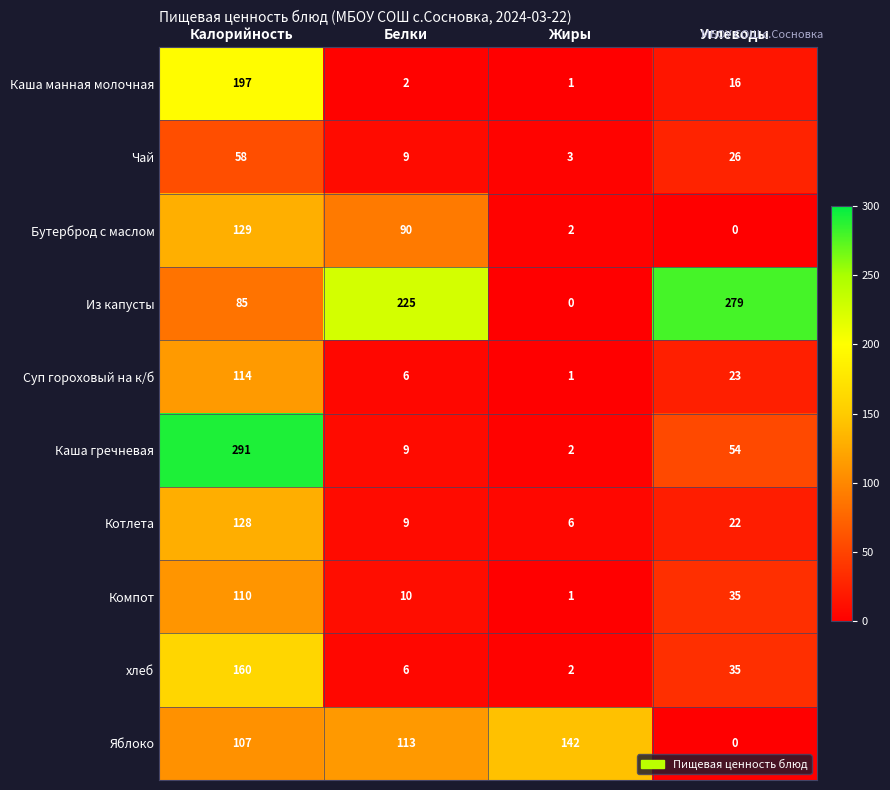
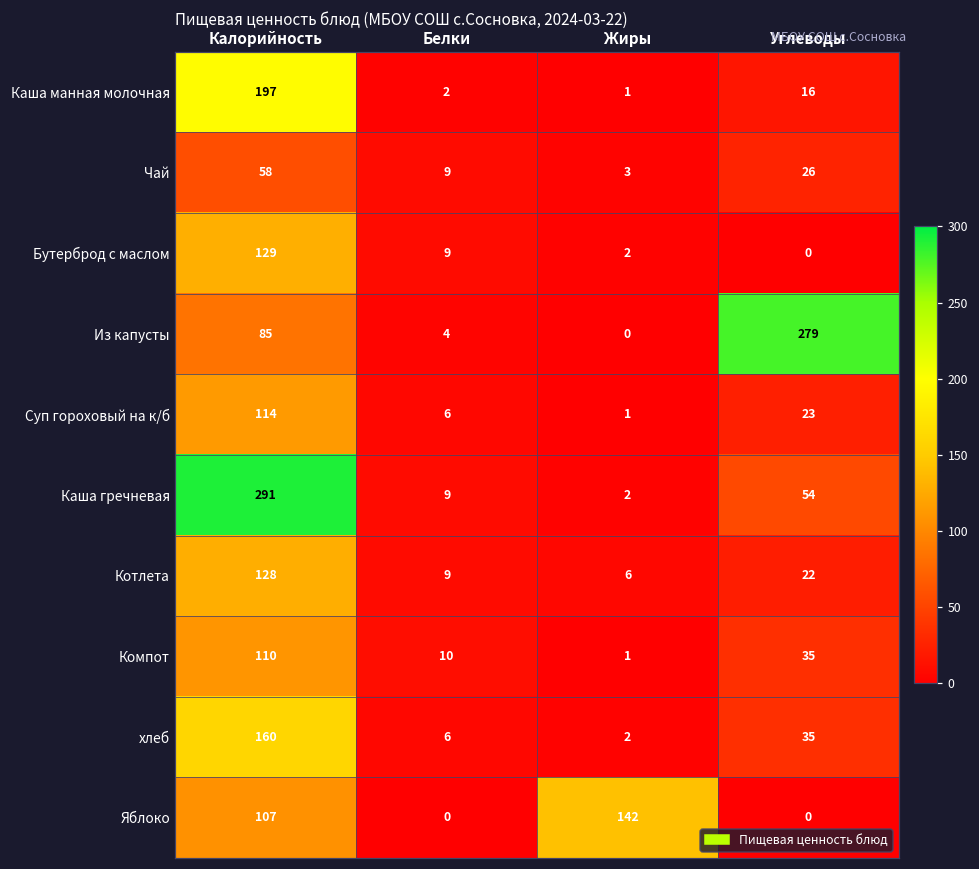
  {
    "Каша манная молочная": {
      "Калорийность": 197,
      "Белки": 2,
      "Жиры": 1,
      "Углеводы": 16
    },
    "Чай": {
      "Калорийность": 58,
      "Белки": 9,
      "Жиры": 3,
      "Углеводы": 26
    },
    "Бутерброд с маслом": {
      "Калорийность": 129,
-     "Белки": 90,
+     "Белки": 9,
      "Жиры": 2,
      "Углеводы": 0
    },
    "Из капусты": {
      "Калорийность": 85,
-     "Белки": 225,
+     "Белки": 4,
      "Жиры": 0,
      "Углеводы": 279
    },
    "Суп гороховый на к/б": {
      "Калорийность": 114,
      "Белки": 6,
      "Жиры": 1,
      "Углеводы": 23
    },
    "Каша гречневая": {
      "Калорийность": 291,
      "Белки": 9,
      "Жиры": 2,
      "Углеводы": 54
    },
    "Котлета": {
      "Калорийность": 128,
      "Белки": 9,
      "Жиры": 6,
      "Углеводы": 22
    },
    "Компот": {
      "Калорийность": 110,
      "Белки": 10,
      "Жиры": 1,
      "Углеводы": 35
    },
    "хлеб": {
      "Калорийность": 160,
      "Белки": 6,
      "Жиры": 2,
      "Углеводы": 35
    },
    "Яблоко": {
      "Калорийность": 107,
-     "Белки": 113,
+     "Белки": 0,
      "Жиры": 142,
      "Углеводы": 0
    }
  }
